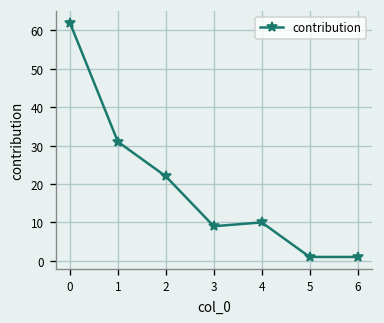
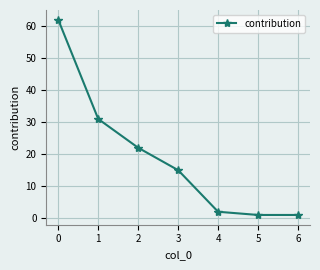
  {
    "0": 62,
    "1": 31,
    "2": 22,
-   "3": 9,
-   "4": 10,
+   "3": 15,
+   "4": 2,
    "5": 1,
    "6": 1
  }
